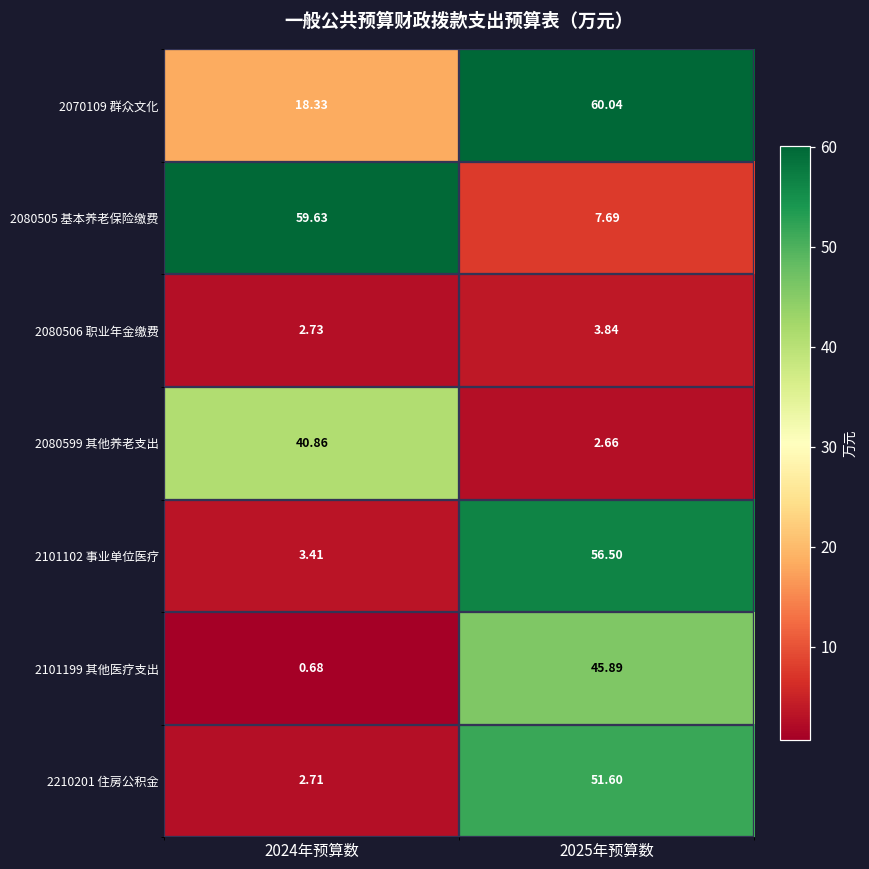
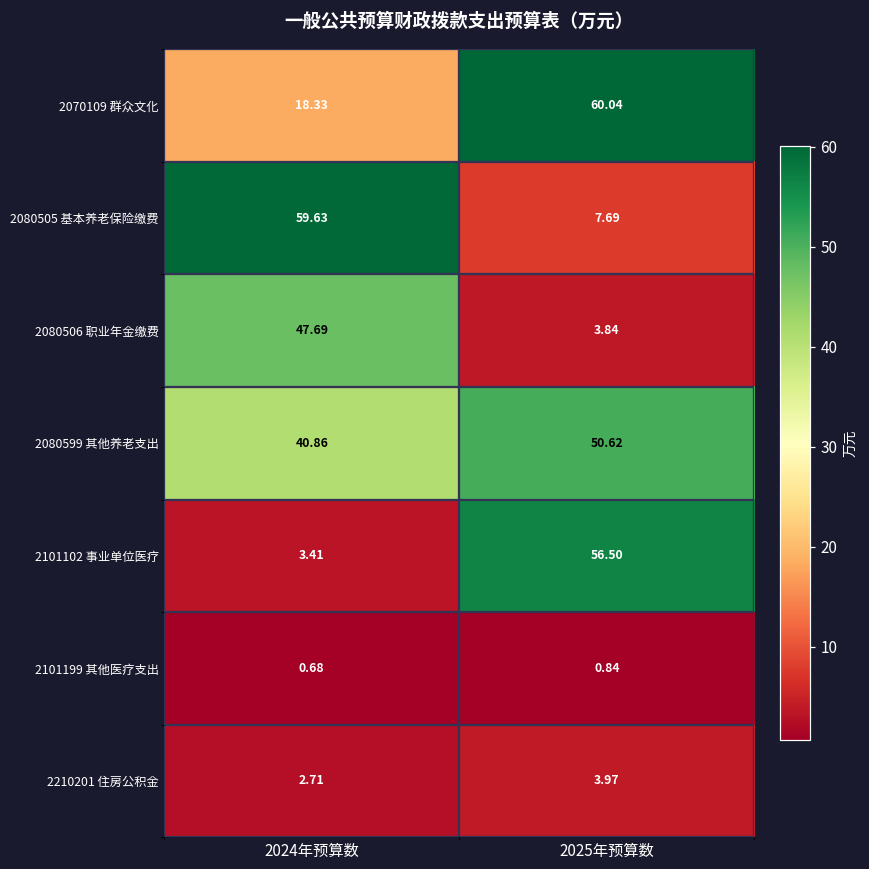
  {
    "2070109 群众文化": {
      "2024年预算数": 18.33,
      "2025年预算数": 60.04
    },
    "2080505 基本养老保险缴费": {
      "2024年预算数": 59.63,
      "2025年预算数": 7.69
    },
    "2080506 职业年金缴费": {
-     "2024年预算数": 2.73,
+     "2024年预算数": 47.69,
      "2025年预算数": 3.84
    },
    "2080599 其他养老支出": {
      "2024年预算数": 40.86,
-     "2025年预算数": 2.66
+     "2025年预算数": 50.62
    },
    "2101102 事业单位医疗": {
      "2024年预算数": 3.41,
      "2025年预算数": 56.50
    },
    "2101199 其他医疗支出": {
      "2024年预算数": 0.68,
-     "2025年预算数": 45.89
+     "2025年预算数": 0.84
    },
    "2210201 住房公积金": {
      "2024年预算数": 2.71,
-     "2025年预算数": 51.60
+     "2025年预算数": 3.97
    }
  }
